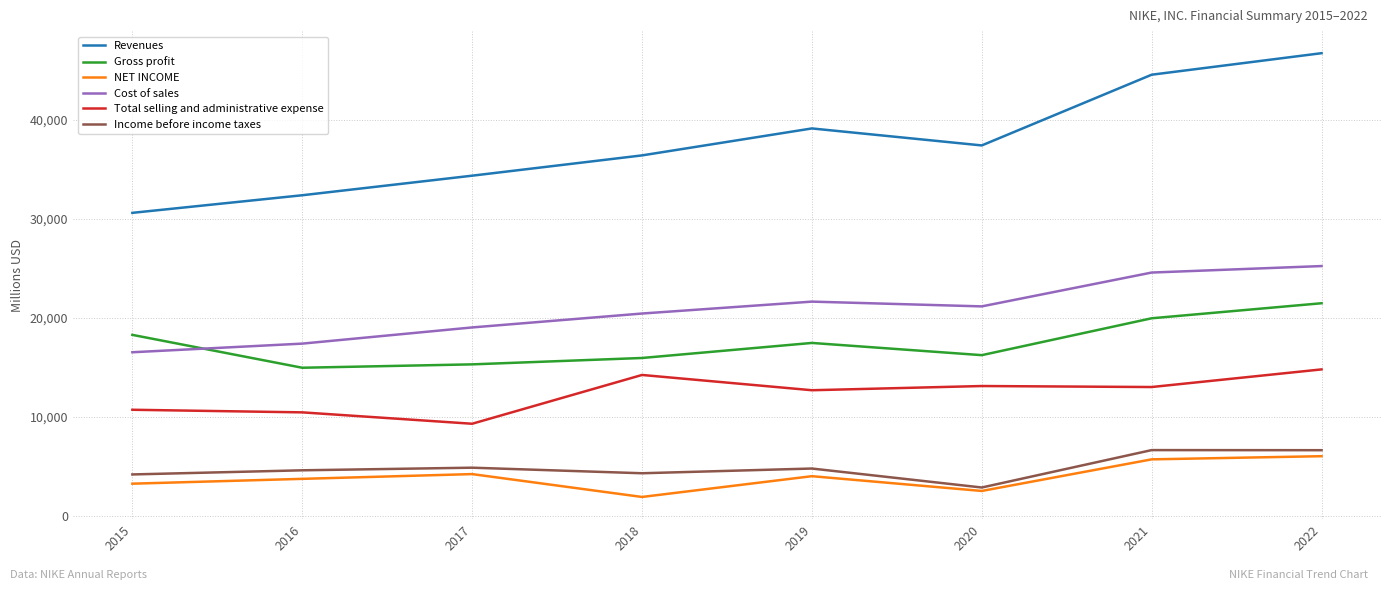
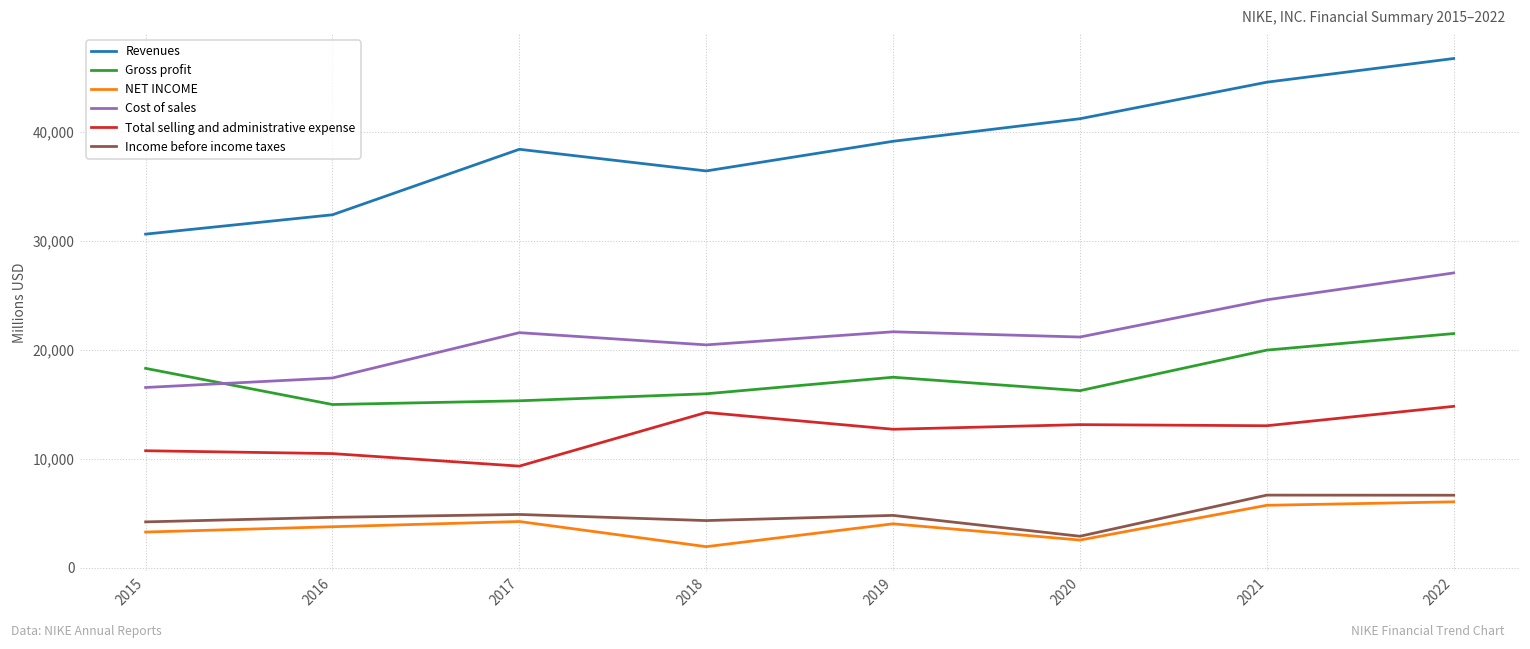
  {
    "Revenues": {
      "2015": "31,000",
      "2016": "32,000",
-     "2017": "34,000",
+     "2017": "38,000",
      "2018": "36,000",
      "2019": "39,000",
-     "2020": "37,000",
+     "2020": "41,000",
      "2021": "45,000",
      "2022": "47,000"
    },
    "Gross profit": {
      "2015": "18,000",
      "2016": "15,000",
      "2017": "15,000",
      "2018": "16,000",
      "2019": "17,000",
      "2020": "16,000",
      "2021": "20,000",
      "2022": "21,000"
    },
    "NET INCOME": {
      "2015": "3,000",
      "2016": "4,000",
      "2017": "4,000",
      "2018": "2,000",
      "2019": "4,000",
      "2020": "3,000",
      "2021": "6,000",
      "2022": "6,000"
    },
    "Cost of sales": {
      "2015": "17,000",
      "2016": "17,000",
-     "2017": "19,000",
+     "2017": "22,000",
      "2018": "20,000",
      "2019": "22,000",
      "2020": "21,000",
      "2021": "25,000",
-     "2022": "25,000"
+     "2022": "27,000"
    },
    "Total selling and administrative expense": {
      "2015": "11,000",
      "2016": "10,000",
      "2017": "9,000",
      "2018": "14,000",
      "2019": "13,000",
      "2020": "13,000",
      "2021": "13,000",
      "2022": "15,000"
    },
    "Income before income taxes": {
      "2015": "4,000",
      "2016": "5,000",
      "2017": "5,000",
      "2018": "4,000",
      "2019": "5,000",
      "2020": "3,000",
      "2021": "7,000",
      "2022": "7,000"
    }
  }
